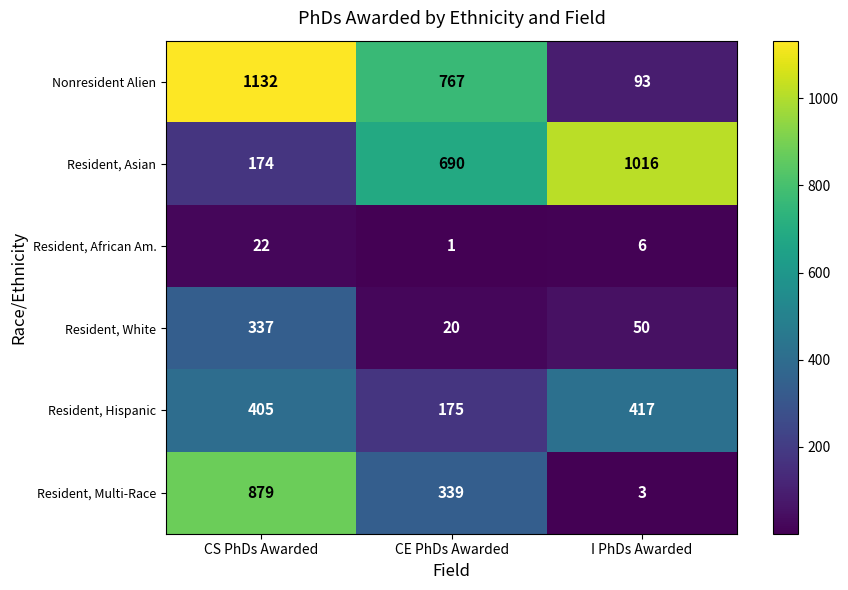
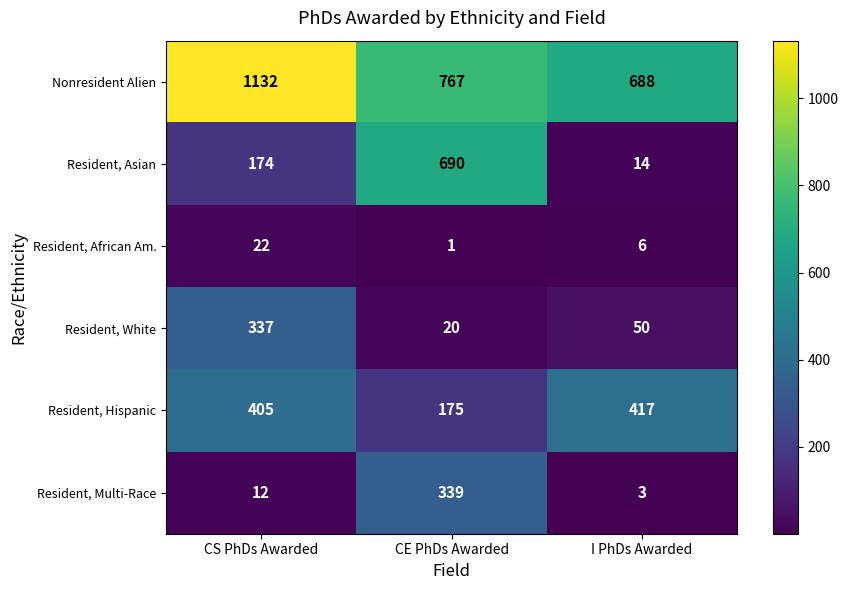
  {
    "Nonresident Alien": {
      "CS PhDs Awarded": 1132,
      "CE PhDs Awarded": 767,
-     "I PhDs Awarded": 93
+     "I PhDs Awarded": 688
    },
    "Resident, Asian": {
      "CS PhDs Awarded": 174,
      "CE PhDs Awarded": 690,
-     "I PhDs Awarded": 1016
+     "I PhDs Awarded": 14
    },
    "Resident, African Am.": {
      "CS PhDs Awarded": 22,
      "CE PhDs Awarded": 1,
      "I PhDs Awarded": 6
    },
    "Resident, White": {
      "CS PhDs Awarded": 337,
      "CE PhDs Awarded": 20,
      "I PhDs Awarded": 50
    },
    "Resident, Hispanic": {
      "CS PhDs Awarded": 405,
      "CE PhDs Awarded": 175,
      "I PhDs Awarded": 417
    },
    "Resident, Multi-Race": {
-     "CS PhDs Awarded": 879,
+     "CS PhDs Awarded": 12,
      "CE PhDs Awarded": 339,
      "I PhDs Awarded": 3
    }
  }
